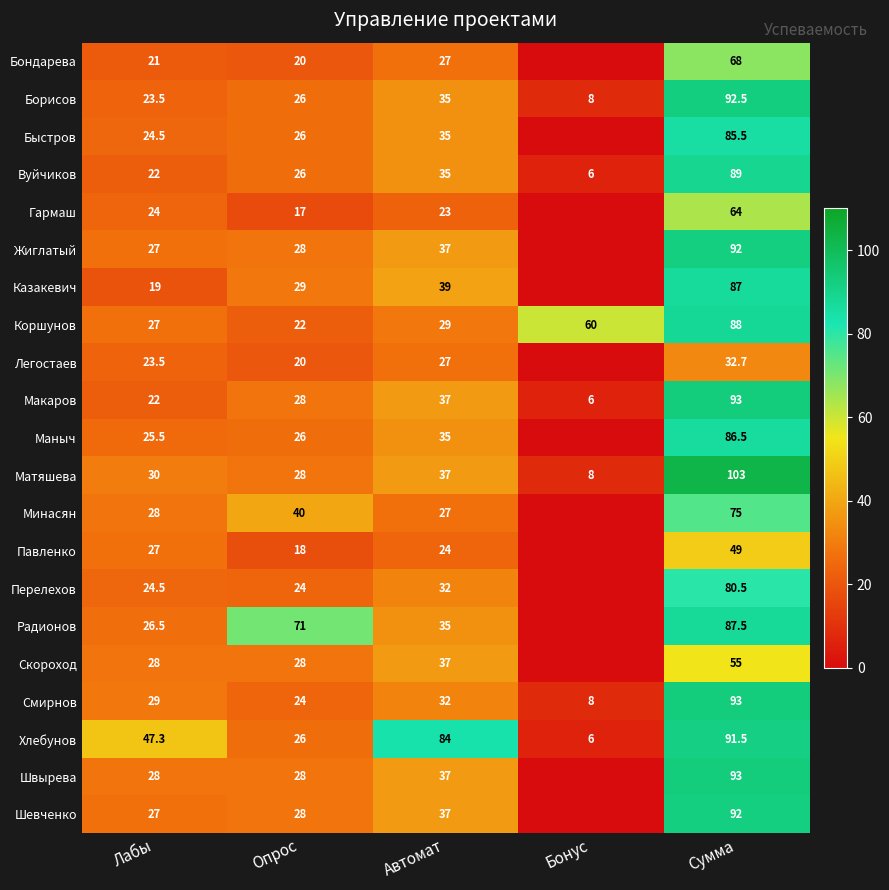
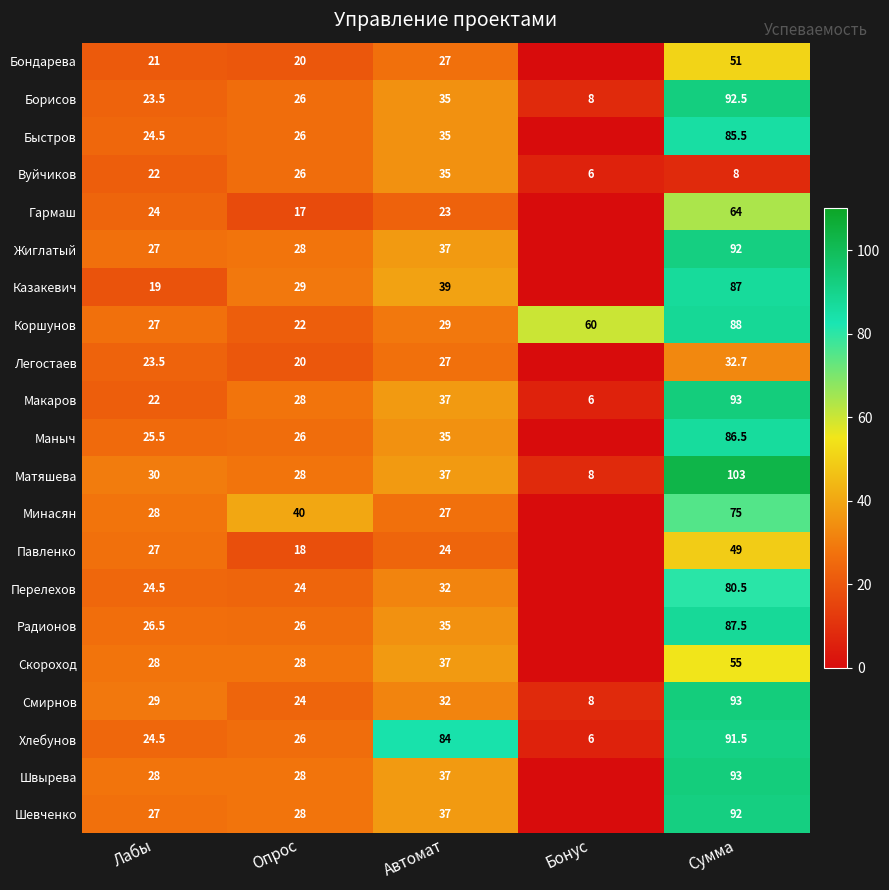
  {
    "Бондарева": {
      "Лабы": 21,
      "Опрос": 20,
      "Автомат": 27,
-     "Сумма": 68
+     "Сумма": 51
    },
    "Борисов": {
      "Лабы": 23.5,
      "Опрос": 26,
      "Автомат": 35,
      "Бонус": 8,
      "Сумма": 92.5
    },
    "Быстров": {
      "Лабы": 24.5,
      "Опрос": 26,
      "Автомат": 35,
      "Сумма": 85.5
    },
    "Вуйчиков": {
      "Лабы": 22,
      "Опрос": 26,
      "Автомат": 35,
      "Бонус": 6,
-     "Сумма": 89
+     "Сумма": 8
    },
    "Гармаш": {
      "Лабы": 24,
      "Опрос": 17,
      "Автомат": 23,
      "Сумма": 64
    },
    "Жиглатый": {
      "Лабы": 27,
      "Опрос": 28,
      "Автомат": 37,
      "Сумма": 92
    },
    "Казакевич": {
      "Лабы": 19,
      "Опрос": 29,
      "Автомат": 39,
      "Сумма": 87
    },
    "Коршунов": {
      "Лабы": 27,
      "Опрос": 22,
      "Автомат": 29,
      "Бонус": 60,
      "Сумма": 88
    },
    "Легостаев": {
      "Лабы": 23.5,
      "Опрос": 20,
      "Автомат": 27,
      "Сумма": 32.7
    },
    "Макаров": {
      "Лабы": 22,
      "Опрос": 28,
      "Автомат": 37,
      "Бонус": 6,
      "Сумма": 93
    },
    "Маныч": {
      "Лабы": 25.5,
      "Опрос": 26,
      "Автомат": 35,
      "Сумма": 86.5
    },
    "Матяшева": {
      "Лабы": 30,
      "Опрос": 28,
      "Автомат": 37,
      "Бонус": 8,
      "Сумма": 103
    },
    "Минасян": {
      "Лабы": 28,
      "Опрос": 40,
      "Автомат": 27,
      "Сумма": 75
    },
    "Павленко": {
      "Лабы": 27,
      "Опрос": 18,
      "Автомат": 24,
      "Сумма": 49
    },
    "Перелехов": {
      "Лабы": 24.5,
      "Опрос": 24,
      "Автомат": 32,
      "Сумма": 80.5
    },
    "Радионов": {
      "Лабы": 26.5,
-     "Опрос": 71,
+     "Опрос": 26,
      "Автомат": 35,
      "Сумма": 87.5
    },
    "Скороход": {
      "Лабы": 28,
      "Опрос": 28,
      "Автомат": 37,
      "Сумма": 55
    },
    "Смирнов": {
      "Лабы": 29,
      "Опрос": 24,
      "Автомат": 32,
      "Бонус": 8,
      "Сумма": 93
    },
    "Хлебунов": {
-     "Лабы": 47.3,
+     "Лабы": 24.5,
      "Опрос": 26,
      "Автомат": 84,
      "Бонус": 6,
      "Сумма": 91.5
    },
    "Швырева": {
      "Лабы": 28,
      "Опрос": 28,
      "Автомат": 37,
      "Сумма": 93
    },
    "Шевченко": {
      "Лабы": 27,
      "Опрос": 28,
      "Автомат": 37,
      "Сумма": 92
    }
  }
